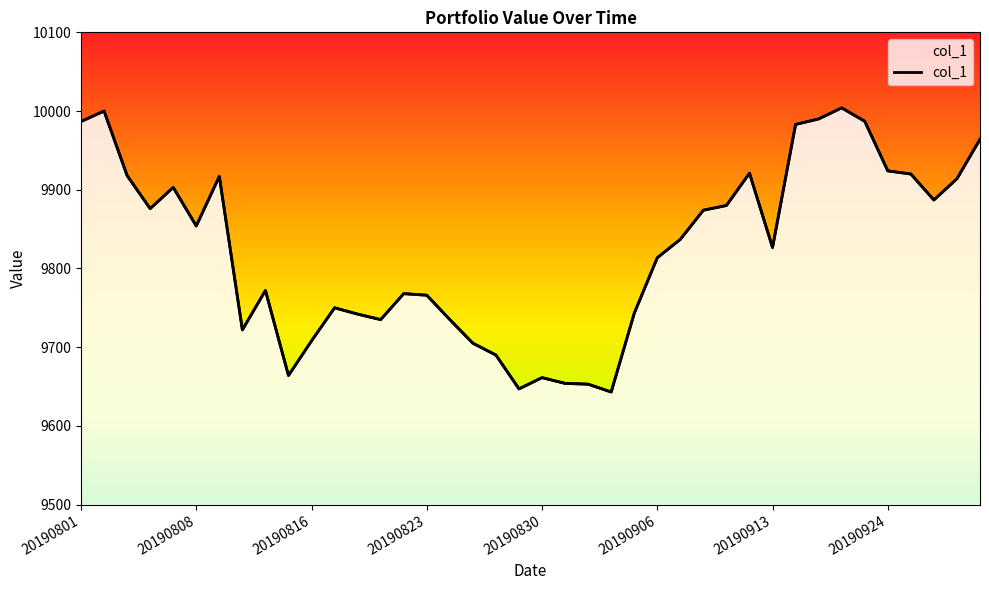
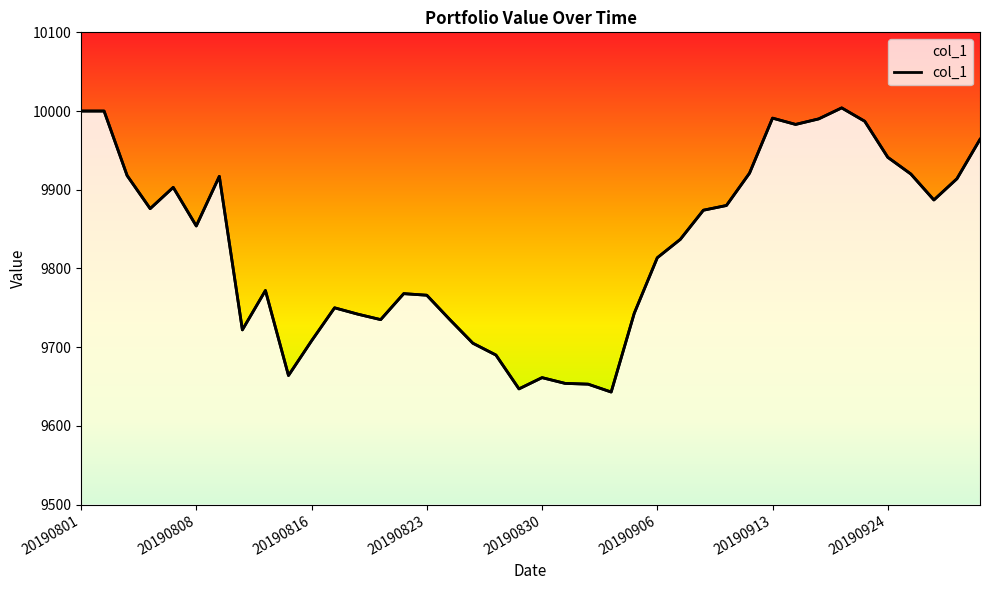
  {
-   "20190801": 9990,
+   "20190801": 10000,
    "20190808": 9850,
    "20190816": 9710,
    "20190823": 9770,
    "20190830": 9660,
    "20190906": 9810,
-   "20190913": 9830,
-   "20190924": 9920
+   "20190913": 9990,
+   "20190924": 9940
  }
